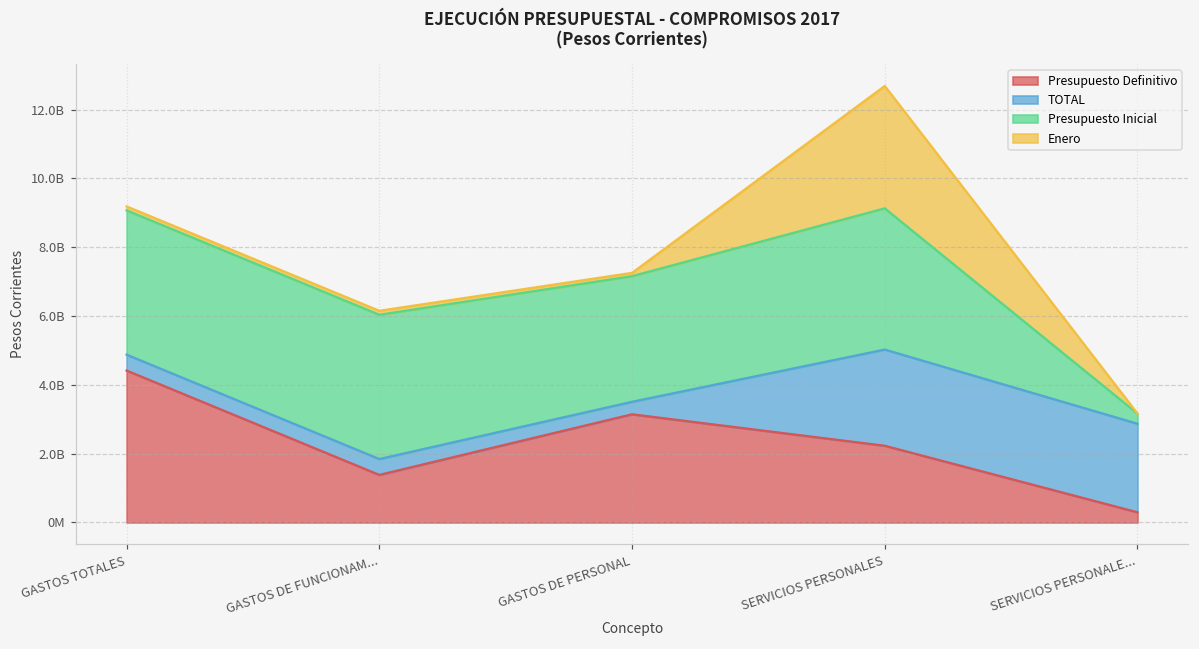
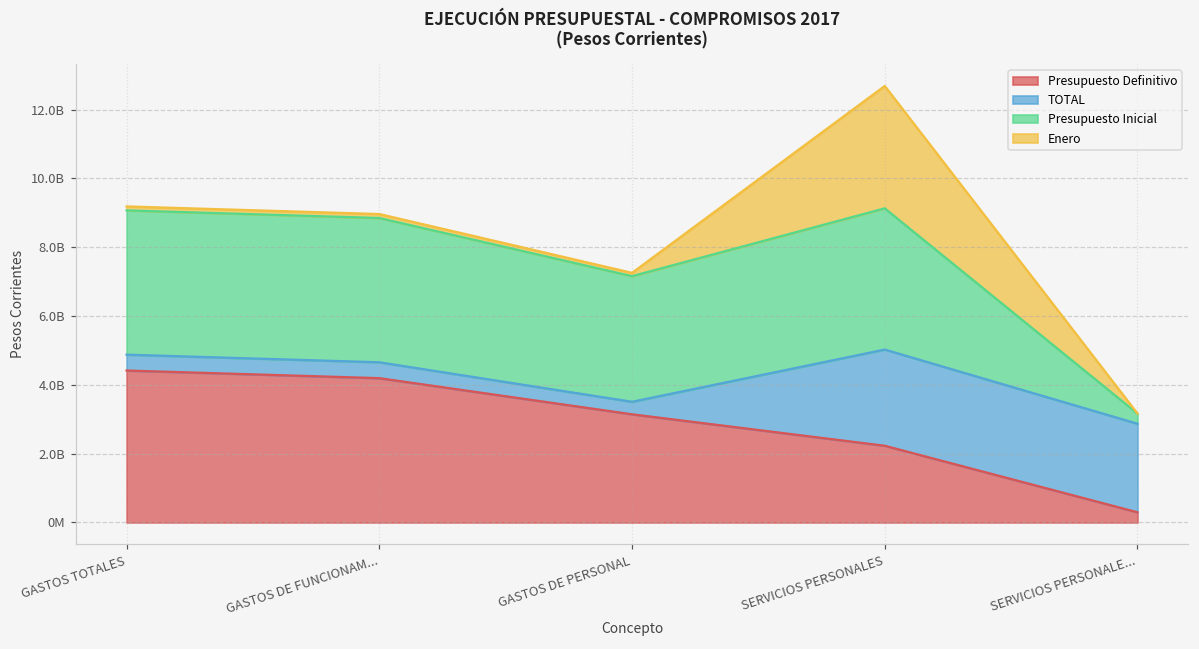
  {
    "Presupuesto Definitivo": {
      "GASTOS TOTALES": 4400000000,
-     "GASTOS DE FUNCIONAM...": 1400000000,
+     "GASTOS DE FUNCIONAM...": 4200000000,
      "GASTOS DE PERSONAL": 3100000000,
      "SERVICIOS PERSONALES": 2200000000,
      "SERVICIOS PERSONALE...": 300000000
    },
    "TOTAL": {
      "GASTOS TOTALES": 500000000,
      "GASTOS DE FUNCIONAM...": 500000000,
      "GASTOS DE PERSONAL": 400000000,
      "SERVICIOS PERSONALES": 2800000000,
      "SERVICIOS PERSONALE...": 2600000000
    },
    "Presupuesto Inicial": {
      "GASTOS TOTALES": 4200000000,
      "GASTOS DE FUNCIONAM...": 4200000000,
      "GASTOS DE PERSONAL": 3700000000,
      "SERVICIOS PERSONALES": 4100000000
    },
    "Enero": {
      "GASTOS TOTALES": 100000000,
      "GASTOS DE FUNCIONAM...": 100000000,
      "GASTOS DE PERSONAL": 100000000,
      "SERVICIOS PERSONALES": 3600000000
    }
  }
